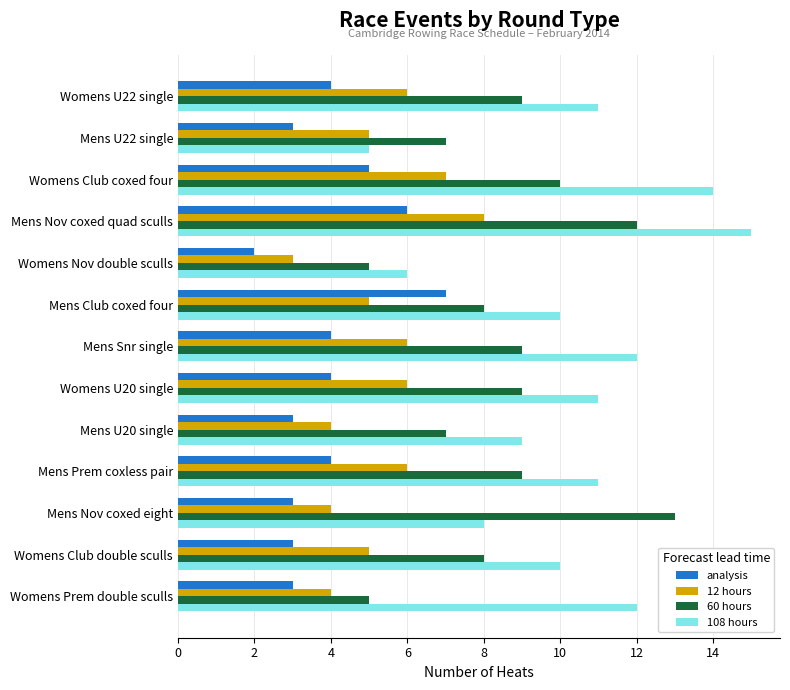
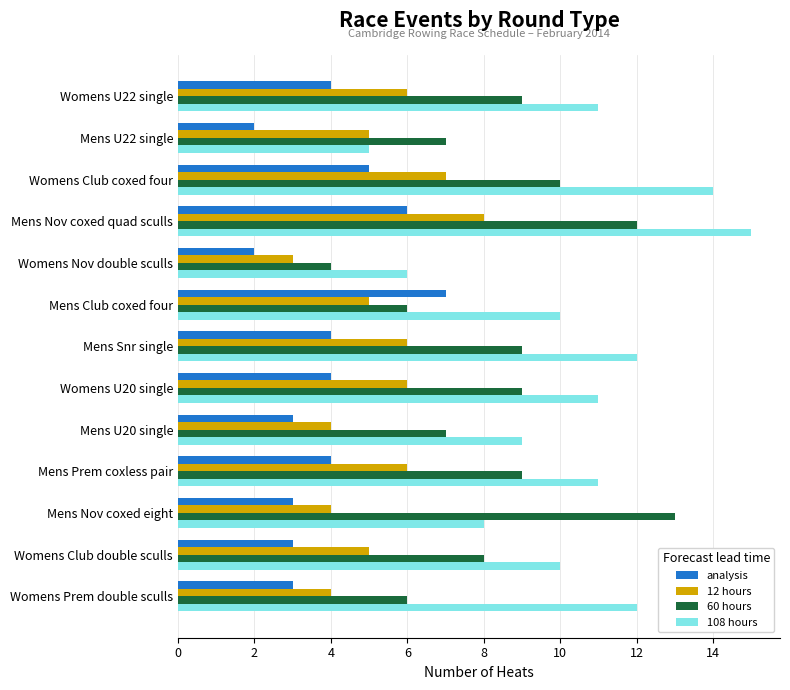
  {
    "analysis": {
      "Womens U22 single": 4,
-     "Mens U22 single": 3,
+     "Mens U22 single": 2,
      "Womens Club coxed four": 5,
      "Mens Nov coxed quad sculls": 6,
      "Womens Nov double sculls": 2,
      "Mens Club coxed four": 7,
      "Mens Snr single": 4,
      "Womens U20 single": 4,
      "Mens U20 single": 3,
      "Mens Prem coxless pair": 4,
      "Mens Nov coxed eight": 3,
      "Womens Club double sculls": 3,
      "Womens Prem double sculls": 3
    },
    "12 hours": {
      "Womens U22 single": 6,
      "Mens U22 single": 5,
      "Womens Club coxed four": 7,
      "Mens Nov coxed quad sculls": 8,
      "Womens Nov double sculls": 3,
      "Mens Club coxed four": 5,
      "Mens Snr single": 6,
      "Womens U20 single": 6,
      "Mens U20 single": 4,
      "Mens Prem coxless pair": 6,
      "Mens Nov coxed eight": 4,
      "Womens Club double sculls": 5,
      "Womens Prem double sculls": 4
    },
    "60 hours": {
      "Womens U22 single": 9,
      "Mens U22 single": 7,
      "Womens Club coxed four": 10,
      "Mens Nov coxed quad sculls": 12,
-     "Womens Nov double sculls": 5,
-     "Mens Club coxed four": 8,
+     "Womens Nov double sculls": 4,
+     "Mens Club coxed four": 6,
      "Mens Snr single": 9,
      "Womens U20 single": 9,
      "Mens U20 single": 7,
      "Mens Prem coxless pair": 9,
      "Mens Nov coxed eight": 13,
      "Womens Club double sculls": 8,
-     "Womens Prem double sculls": 5
+     "Womens Prem double sculls": 6
    },
    "108 hours": {
      "Womens U22 single": 11,
      "Mens U22 single": 5,
      "Womens Club coxed four": 14,
      "Mens Nov coxed quad sculls": 15,
      "Womens Nov double sculls": 6,
      "Mens Club coxed four": 10,
      "Mens Snr single": 12,
      "Womens U20 single": 11,
      "Mens U20 single": 9,
      "Mens Prem coxless pair": 11,
      "Mens Nov coxed eight": 8,
      "Womens Club double sculls": 10,
      "Womens Prem double sculls": 12
    }
  }
